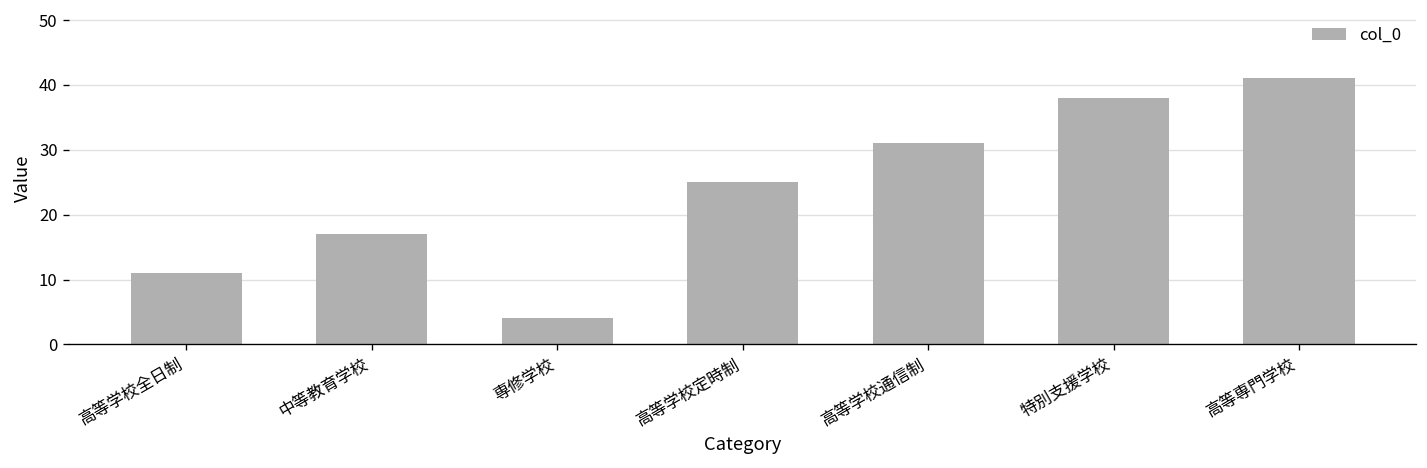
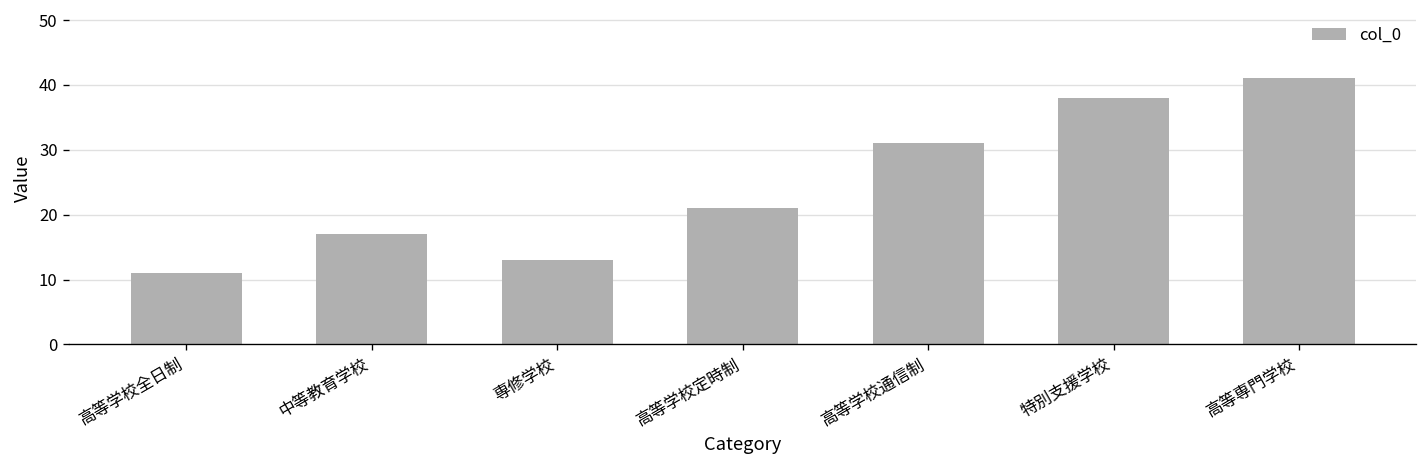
  {
    "高等学校全日制": 11,
    "中等教育学校": 17,
-   "専修学校": 4,
-   "高等学校定時制": 25,
+   "専修学校": 13,
+   "高等学校定時制": 21,
    "高等学校通信制": 31,
    "特別支援学校": 38,
    "高等専門学校": 41
  }
